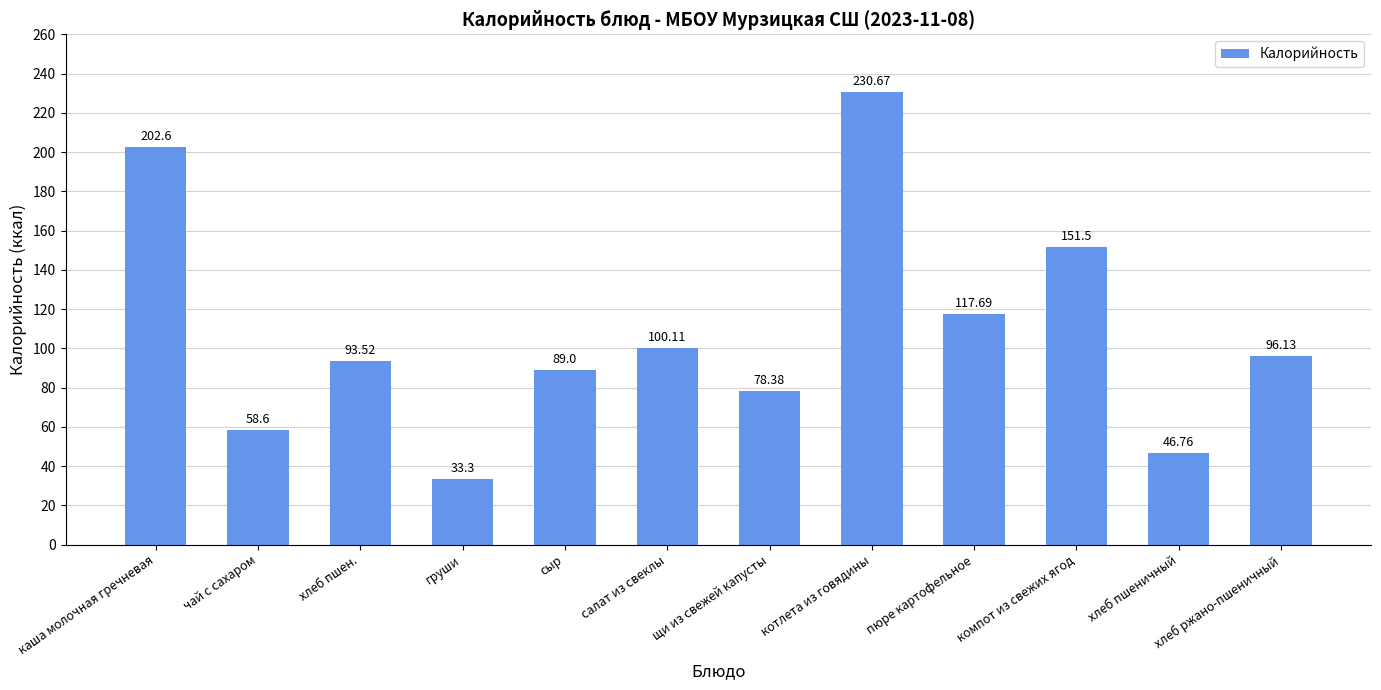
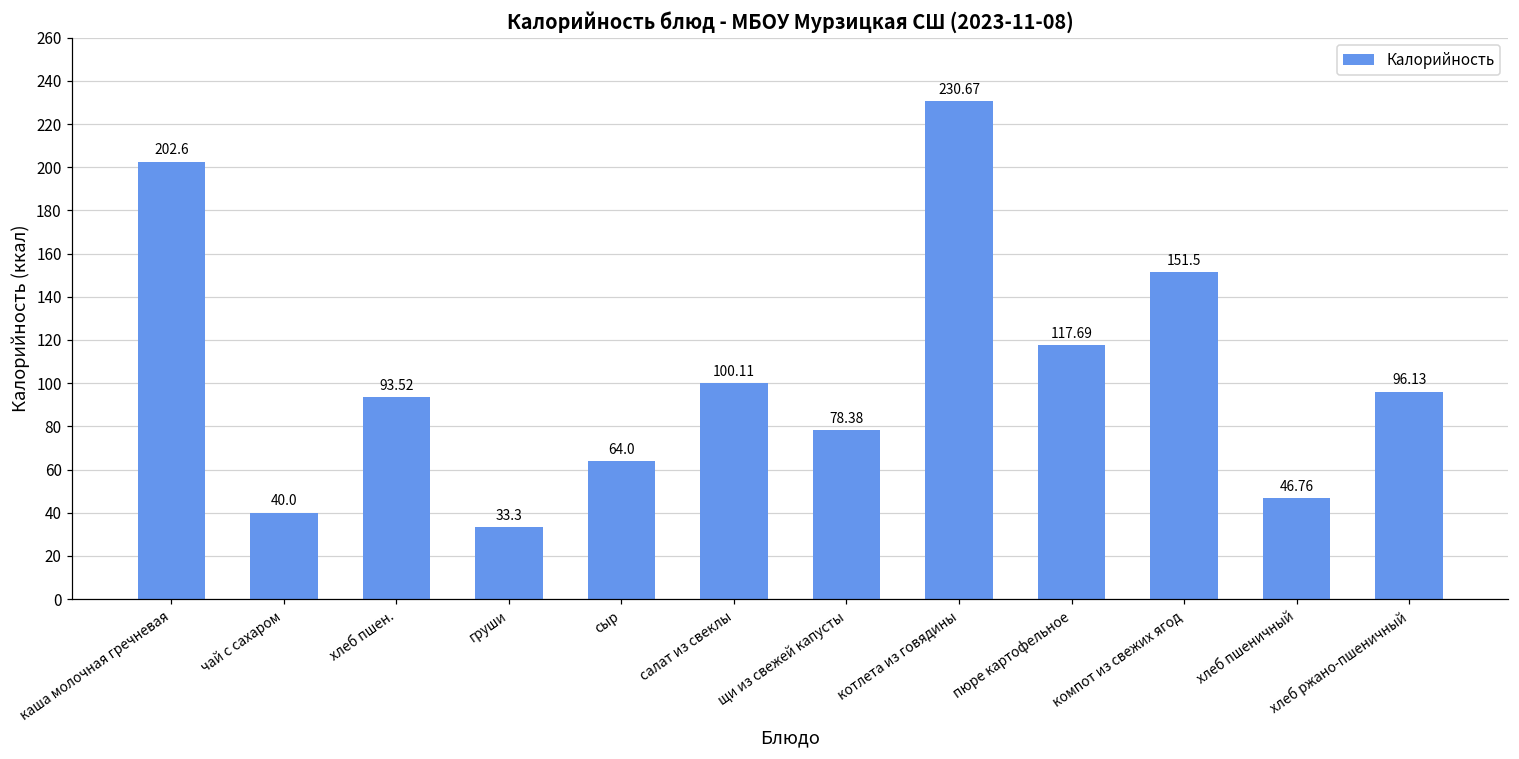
  {
    "каша молочная гречневая": 202.6,
-   "чай с сахаром": 58.6,
+   "чай с сахаром": 40.0,
    "хлеб пшен.": 93.52,
    "груши": 33.3,
-   "сыр": 89.0,
+   "сыр": 64.0,
    "салат из свеклы": 100.11,
    "щи из свежей капусты": 78.38,
    "котлета из говядины": 230.67,
    "пюре картофельное": 117.69,
    "компот из свежих ягод": 151.5,
    "хлеб пшеничный": 46.76,
    "хлеб ржано-пшеничный": 96.13
  }
